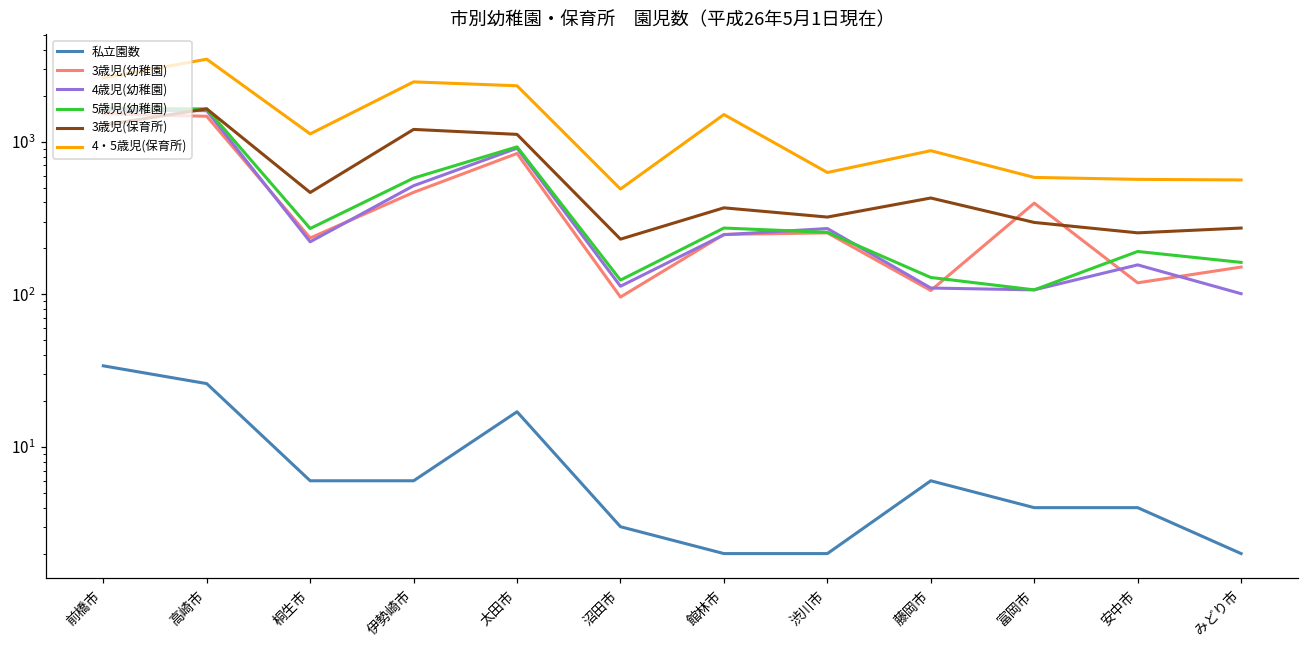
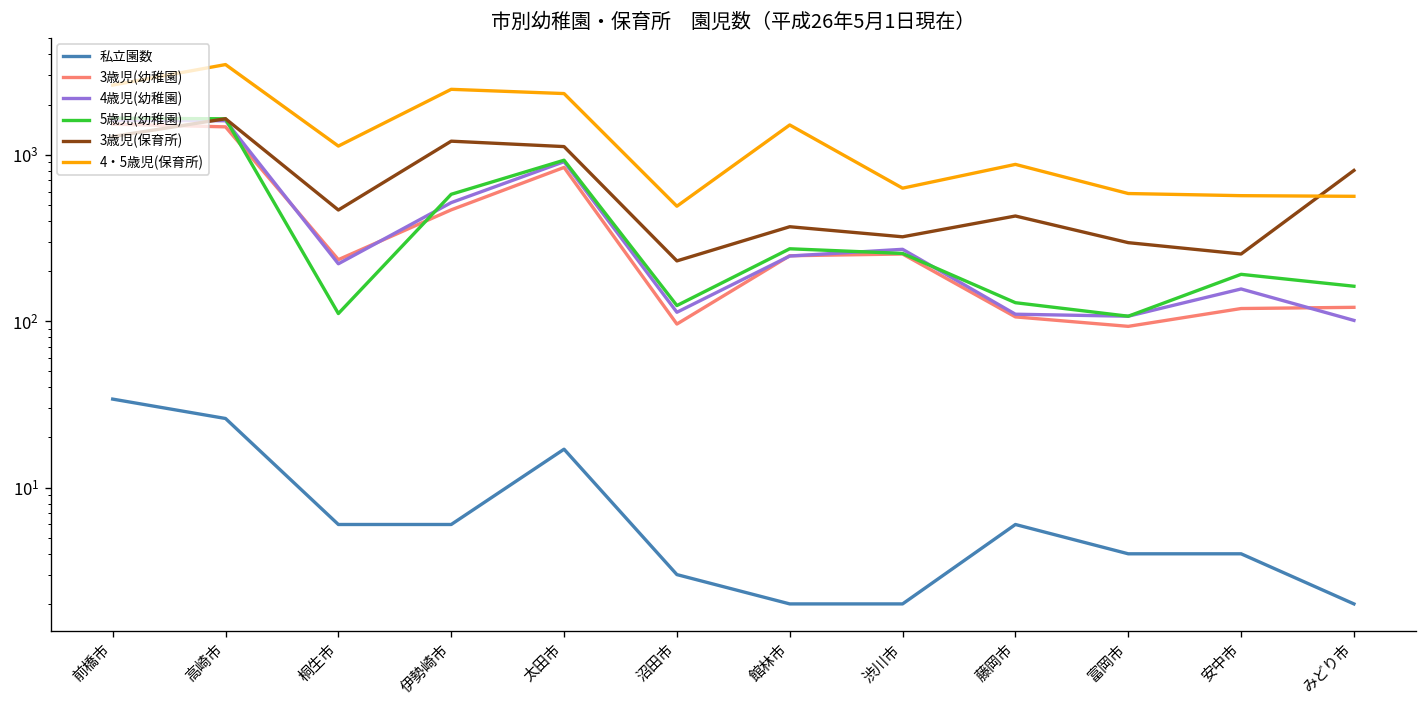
  {
    "私立園数": {
      "前橋市": 34,
      "高崎市": 26,
      "桐生市": 6,
      "伊勢崎市": 6,
      "太田市": 17,
      "沼田市": 3,
      "館林市": 2,
      "渋川市": 2,
      "藤岡市": 6,
      "富岡市": 4,
      "安中市": 4,
      "みどり市": 2
    },
    "3歳児(幼稚園)": {
      "高崎市": 1500,
      "桐生市": 230,
      "伊勢崎市": 470,
      "太田市": 800,
      "沼田市": 100,
-     "富岡市": 400,
+     "富岡市": 90,
      "安中市": 120,
-     "みどり市": 150
+     "みどり市": 120
    },
    "4歳児(幼稚園)": {
      "桐生市": 220,
      "伊勢崎市": 520,
      "沼田市": 110,
      "渋川市": 270,
      "安中市": 160,
      "みどり市": 100
    },
    "5歳児(幼稚園)": {
-     "桐生市": 270,
+     "桐生市": 110,
      "伊勢崎市": 580,
      "沼田市": 120,
      "館林市": 270,
      "藤岡市": 130,
      "安中市": 190,
      "みどり市": 160
    },
    "3歳児(保育所)": {
      "桐生市": 470,
      "伊勢崎市": 1200,
      "太田市": 1100,
      "沼田市": 230,
      "館林市": 370,
      "渋川市": 320,
      "藤岡市": 430,
      "富岡市": 300,
      "安中市": 250,
-     "みどり市": 270
+     "みどり市": 800
    },
    "4・5歳児(保育所)": {
      "高崎市": 3500,
      "桐生市": 1100,
      "伊勢崎市": 2500,
      "太田市": 2300,
      "沼田市": 490,
      "館林市": 1500,
      "渋川市": 600,
      "藤岡市": 900,
      "富岡市": 580,
      "安中市": 570,
      "みどり市": 560
    }
  }
